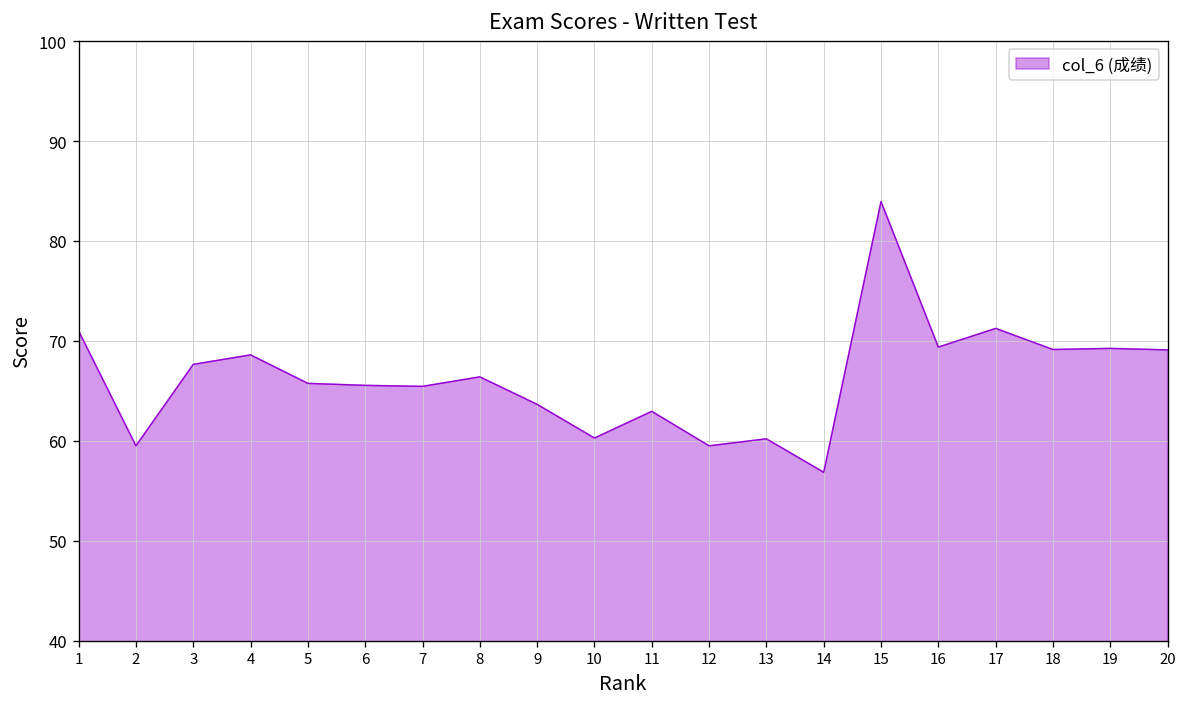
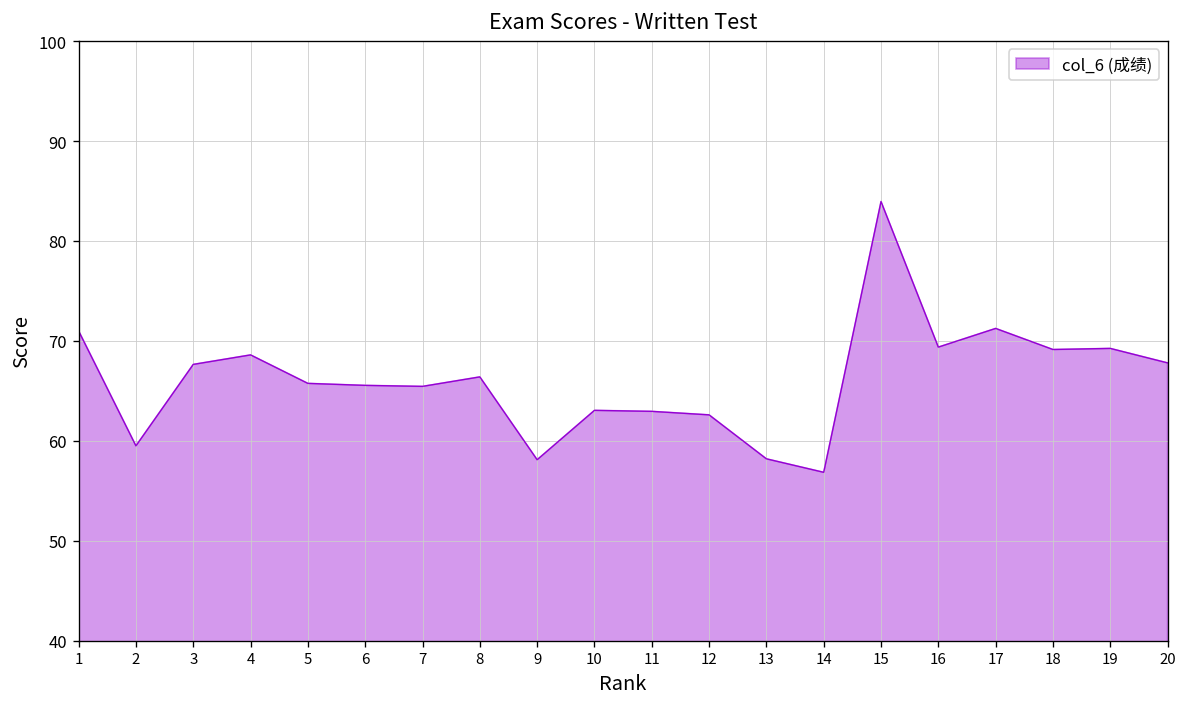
  {
    "1": 71,
    "2": 60,
    "3": 68,
    "4": 69,
    "5": 66,
    "6": 66,
    "7": 65,
    "8": 66,
-   "9": 64,
-   "10": 60,
+   "9": 58,
+   "10": 63,
    "11": 63,
-   "12": 60,
-   "13": 60,
+   "12": 63,
+   "13": 58,
    "14": 57,
    "15": 84,
    "16": 69,
    "17": 71,
    "18": 69,
    "19": 69,
-   "20": 69
+   "20": 68
  }
